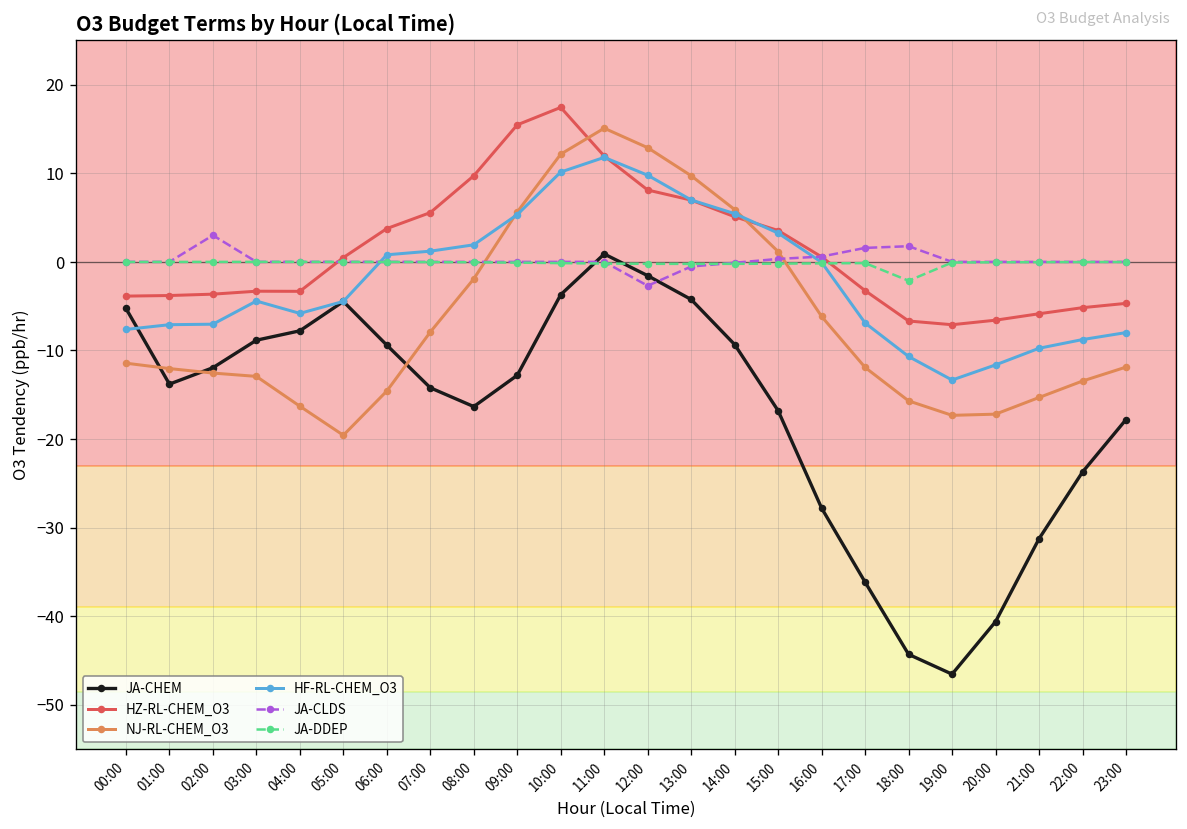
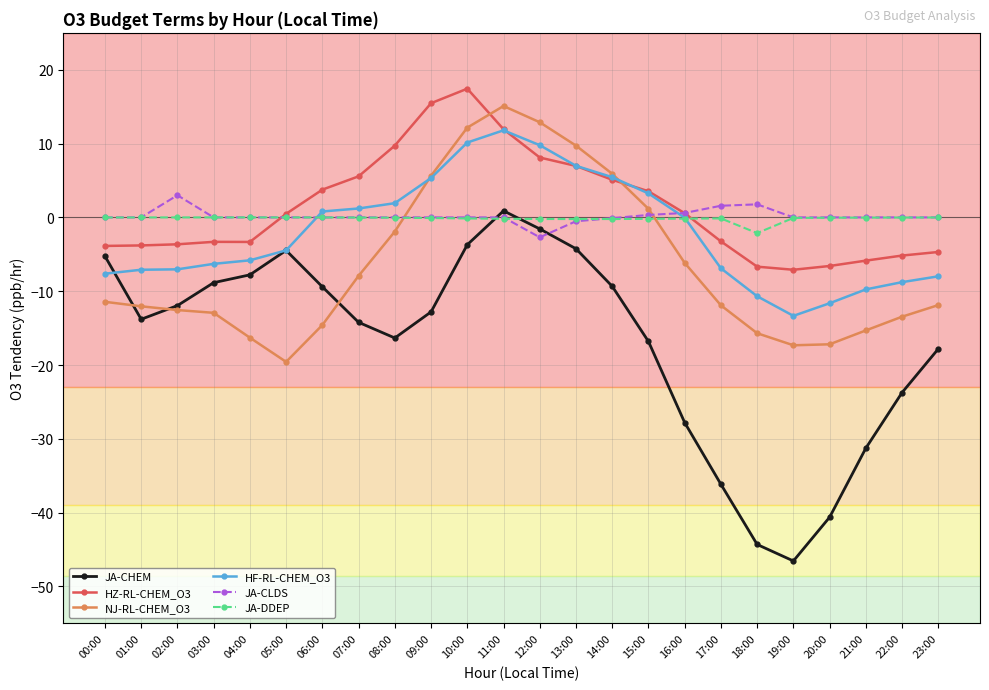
  {
    "JA-CHEM": {
      "00:00": -5,
      "01:00": -14,
      "02:00": -12,
      "03:00": -9,
      "04:00": -8,
      "06:00": -9,
      "07:00": -14,
      "08:00": -16,
      "09:00": -13,
      "10:00": -4,
      "11:00": 1,
      "12:00": -2,
      "13:00": -4,
      "14:00": -9,
      "15:00": -17,
      "16:00": -28,
      "17:00": -36,
      "18:00": -44,
      "19:00": -47,
      "20:00": -41,
      "21:00": -31,
      "22:00": -24,
      "23:00": -18
    },
    "HF-RL-CHEM_O3": {
      "00:00": -8,
      "01:00": -7,
      "02:00": -7,
-     "03:00": -4,
+     "03:00": -6,
      "04:00": -6,
      "06:00": 1,
      "07:00": 1,
      "08:00": 2,
      "10:00": 10,
      "12:00": 10,
      "14:00": 5,
      "17:00": -7,
      "18:00": -11,
      "19:00": -13,
      "20:00": -12,
      "21:00": -10,
      "22:00": -9,
      "23:00": -8
    },
    "JA-CLDS": {
      "02:00": 3,
      "12:00": -3,
      "15:00": 0,
      "17:00": 2,
      "18:00": 2
    },
    "JA-DDEP": {
      "02:00": 0,
      "12:00": 0,
      "15:00": 0,
      "17:00": 0,
      "18:00": -2
    }
  }
